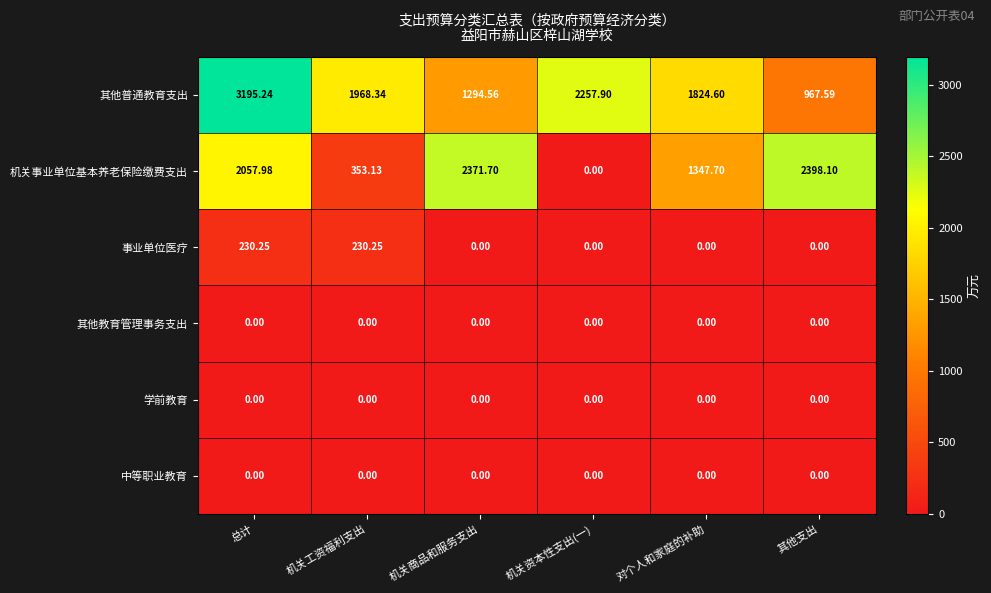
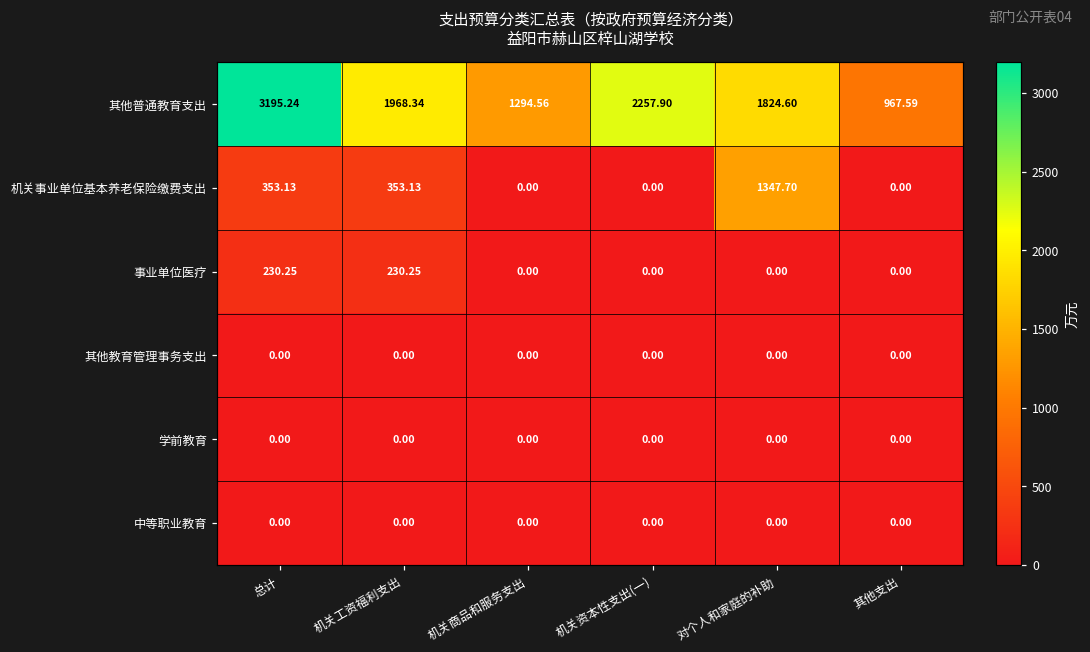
  {
    "其他普通教育支出": {
      "总计": 3195.24,
      "机关工资福利支出": 1968.34,
      "机关商品和服务支出": 1294.56,
      "机关资本性支出(一)": 2257.90,
      "对个人和家庭的补助": 1824.60,
      "其他支出": 967.59
    },
    "机关事业单位基本养老保险缴费支出": {
-     "总计": 2057.98,
+     "总计": 353.13,
      "机关工资福利支出": 353.13,
-     "机关商品和服务支出": 2371.70,
+     "机关商品和服务支出": 0.00,
      "机关资本性支出(一)": 0.00,
      "对个人和家庭的补助": 1347.70,
-     "其他支出": 2398.10
+     "其他支出": 0.00
    },
    "事业单位医疗": {
      "总计": 230.25,
      "机关工资福利支出": 230.25,
      "机关商品和服务支出": 0.00,
      "机关资本性支出(一)": 0.00,
      "对个人和家庭的补助": 0.00,
      "其他支出": 0.00
    },
    "其他教育管理事务支出": {
      "总计": 0.00,
      "机关工资福利支出": 0.00,
      "机关商品和服务支出": 0.00,
      "机关资本性支出(一)": 0.00,
      "对个人和家庭的补助": 0.00,
      "其他支出": 0.00
    },
    "学前教育": {
      "总计": 0.00,
      "机关工资福利支出": 0.00,
      "机关商品和服务支出": 0.00,
      "机关资本性支出(一)": 0.00,
      "对个人和家庭的补助": 0.00,
      "其他支出": 0.00
    },
    "中等职业教育": {
      "总计": 0.00,
      "机关工资福利支出": 0.00,
      "机关商品和服务支出": 0.00,
      "机关资本性支出(一)": 0.00,
      "对个人和家庭的补助": 0.00,
      "其他支出": 0.00
    }
  }
